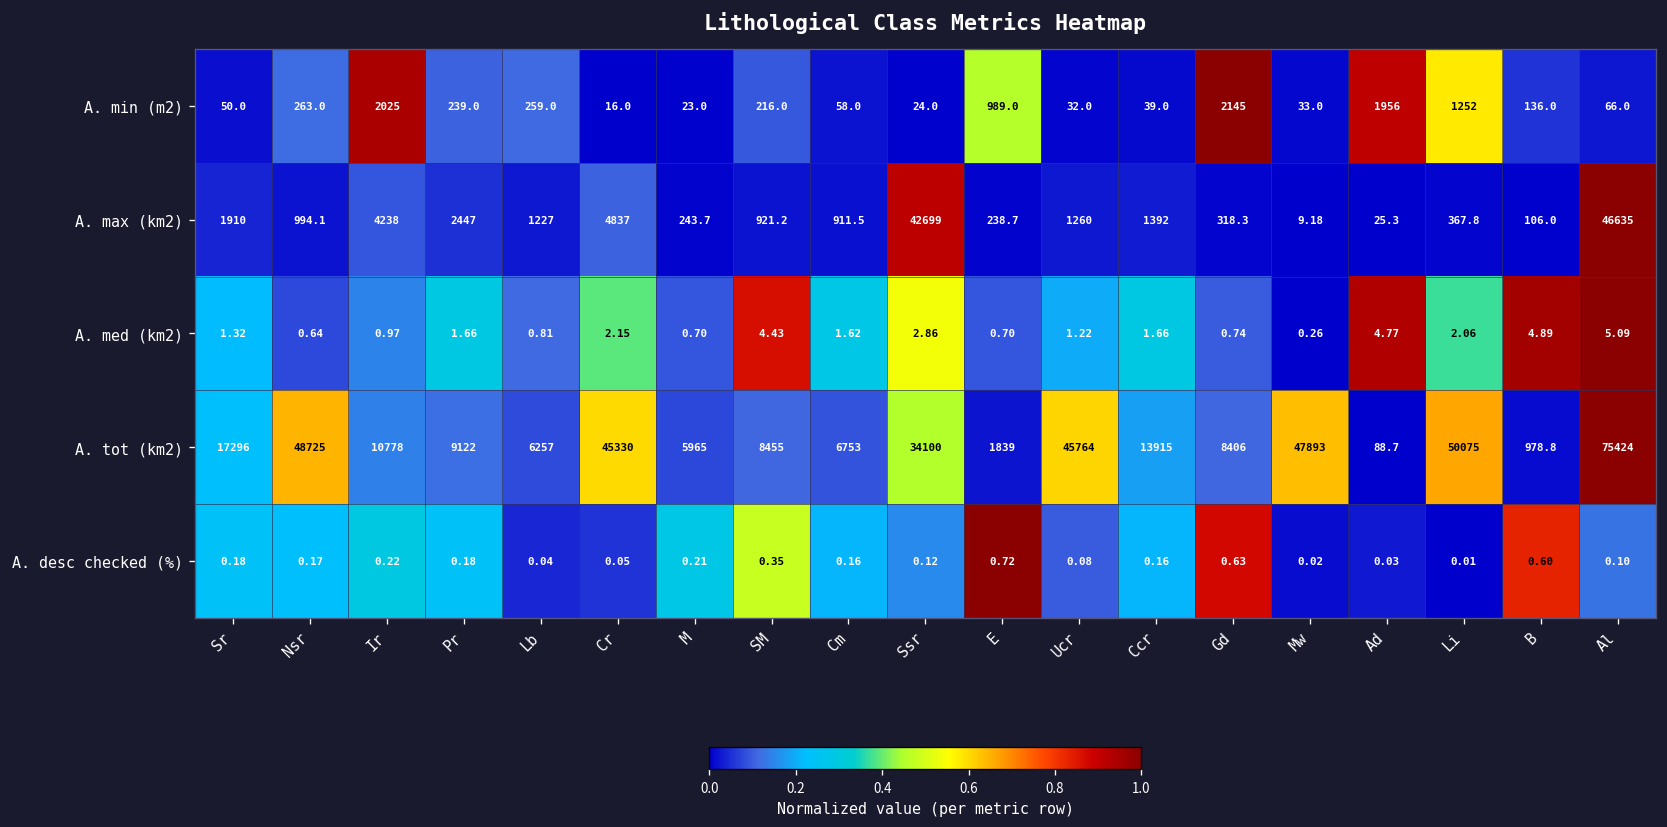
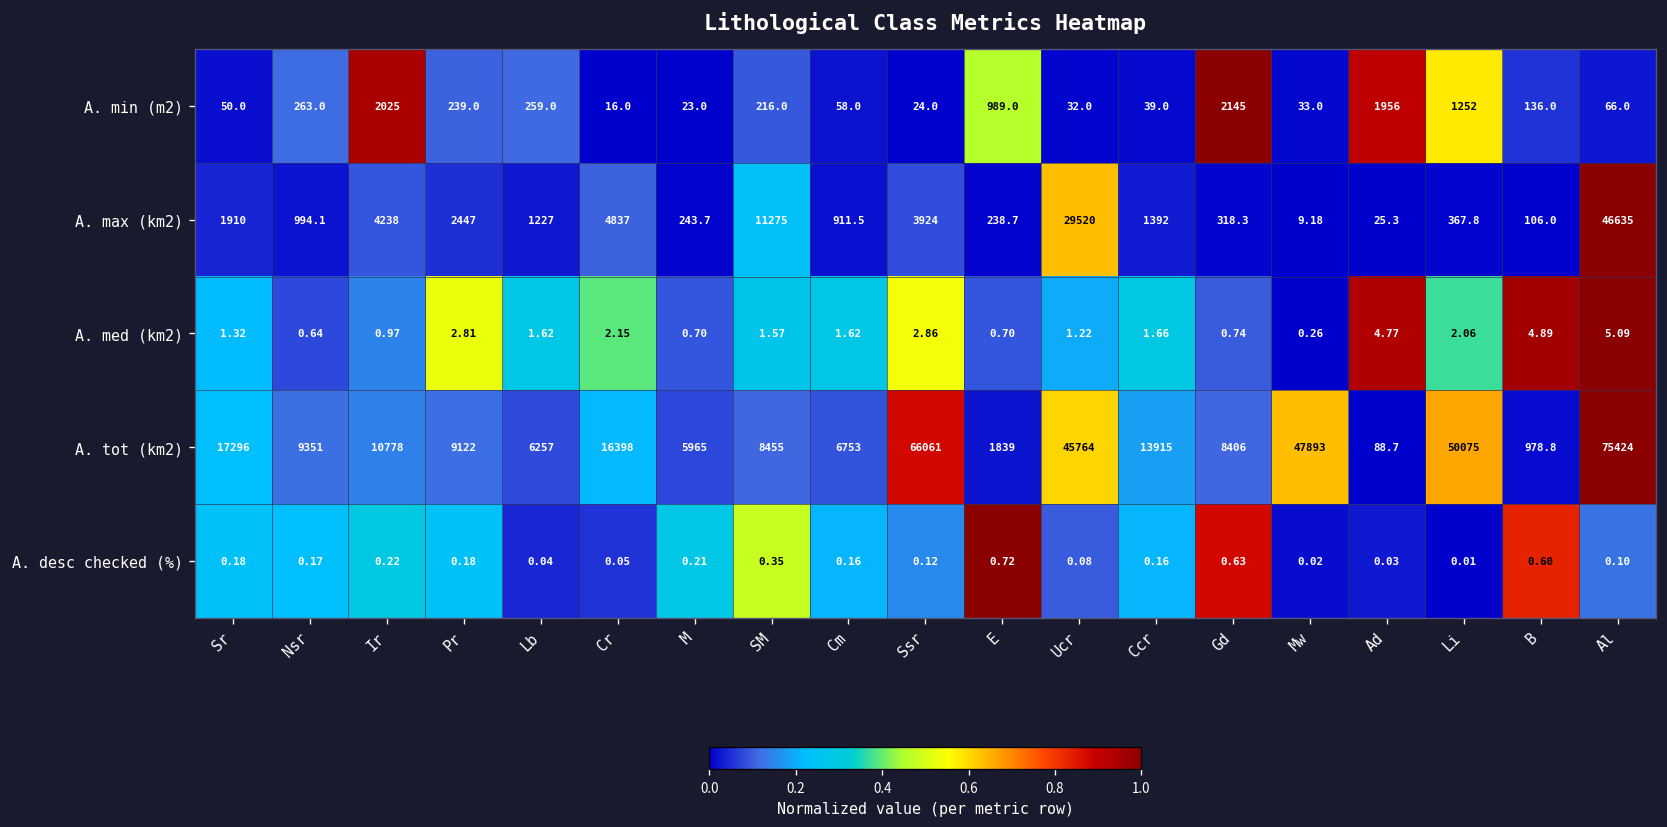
  {
    "A. min (m2)": {
      "Sr": 50.0,
      "Nsr": 263.0,
      "Ir": 2025,
      "Pr": 239.0,
      "Lb": 259.0,
      "Cr": 16.0,
      "M": 23.0,
      "SM": 216.0,
      "Cm": 58.0,
      "Ssr": 24.0,
      "E": 989.0,
      "Ucr": 32.0,
      "Ccr": 39.0,
      "Gd": 2145,
      "Mw": 33.0,
      "Ad": 1956,
      "Li": 1252,
      "B": 136.0,
      "Al": 66.0
    },
    "A. max (km2)": {
      "Sr": 1910,
      "Nsr": 994.1,
      "Ir": 4238,
      "Pr": 2447,
      "Lb": 1227,
      "Cr": 4837,
      "M": 243.7,
-     "SM": 921.2,
+     "SM": 11275,
      "Cm": 911.5,
-     "Ssr": 42699,
+     "Ssr": 3924,
      "E": 238.7,
-     "Ucr": 1260,
+     "Ucr": 29520,
      "Ccr": 1392,
      "Gd": 318.3,
      "Mw": 9.18,
      "Ad": 25.3,
      "Li": 367.8,
      "B": 106.0,
      "Al": 46635
    },
    "A. med (km2)": {
      "Sr": 1.32,
      "Nsr": 0.64,
      "Ir": 0.97,
-     "Pr": 1.66,
-     "Lb": 0.81,
+     "Pr": 2.81,
+     "Lb": 1.62,
      "Cr": 2.15,
      "M": 0.70,
-     "SM": 4.43,
+     "SM": 1.57,
      "Cm": 1.62,
      "Ssr": 2.86,
      "E": 0.70,
      "Ucr": 1.22,
      "Ccr": 1.66,
      "Gd": 0.74,
      "Mw": 0.26,
      "Ad": 4.77,
      "Li": 2.06,
      "B": 4.89,
      "Al": 5.09
    },
    "A. tot (km2)": {
      "Sr": 17296,
-     "Nsr": 48725,
+     "Nsr": 9351,
      "Ir": 10778,
      "Pr": 9122,
      "Lb": 6257,
-     "Cr": 45330,
+     "Cr": 16398,
      "M": 5965,
      "SM": 8455,
      "Cm": 6753,
-     "Ssr": 34100,
+     "Ssr": 66061,
      "E": 1839,
      "Ucr": 45764,
      "Ccr": 13915,
      "Gd": 8406,
      "Mw": 47893,
      "Ad": 88.7,
      "Li": 50075,
      "B": 978.8,
      "Al": 75424
    },
    "A. desc checked (%)": {
      "Sr": 0.18,
      "Nsr": 0.17,
      "Ir": 0.22,
      "Pr": 0.18,
      "Lb": 0.04,
      "Cr": 0.05,
      "M": 0.21,
      "SM": 0.35,
      "Cm": 0.16,
      "Ssr": 0.12,
      "E": 0.72,
      "Ucr": 0.08,
      "Ccr": 0.16,
      "Gd": 0.63,
      "Mw": 0.02,
      "Ad": 0.03,
      "Li": 0.01,
      "B": 0.60,
      "Al": 0.10
    }
  }
